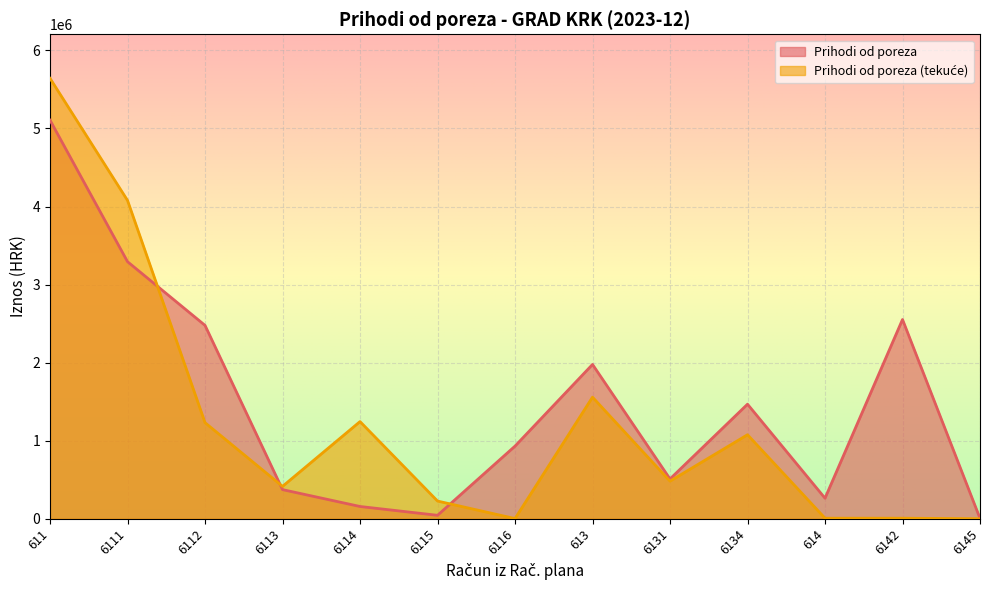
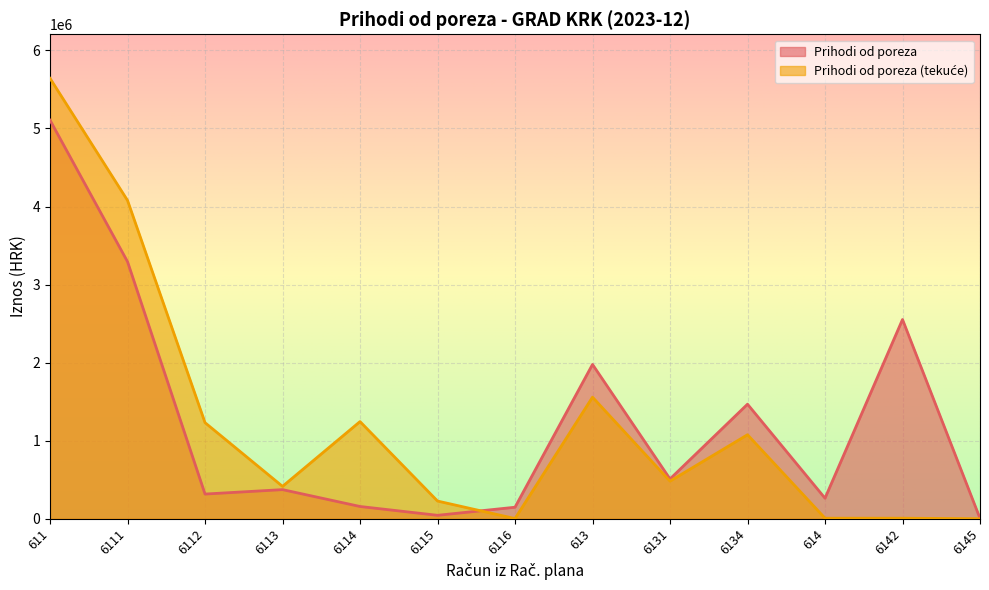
  {
    "Prihodi od poreza": {
      "611": 5100000,
      "6111": 3300000,
-     "6112": 2500000,
+     "6112": 300000,
      "6113": 400000,
      "6114": 200000,
      "6115": 0,
-     "6116": 900000,
+     "6116": 100000,
      "613": 2000000,
      "6134": 1500000,
      "614": 300000,
      "6142": 2600000
    },
    "Prihodi od poreza (tekuće)": {
      "611": 5600000,
      "6111": 4100000,
      "6112": 1200000,
      "6113": 400000,
      "6114": 1200000,
      "6115": 200000,
      "6116": 0,
      "613": 1600000,
      "6134": 1100000,
      "614": 0,
      "6142": 0
    }
  }
